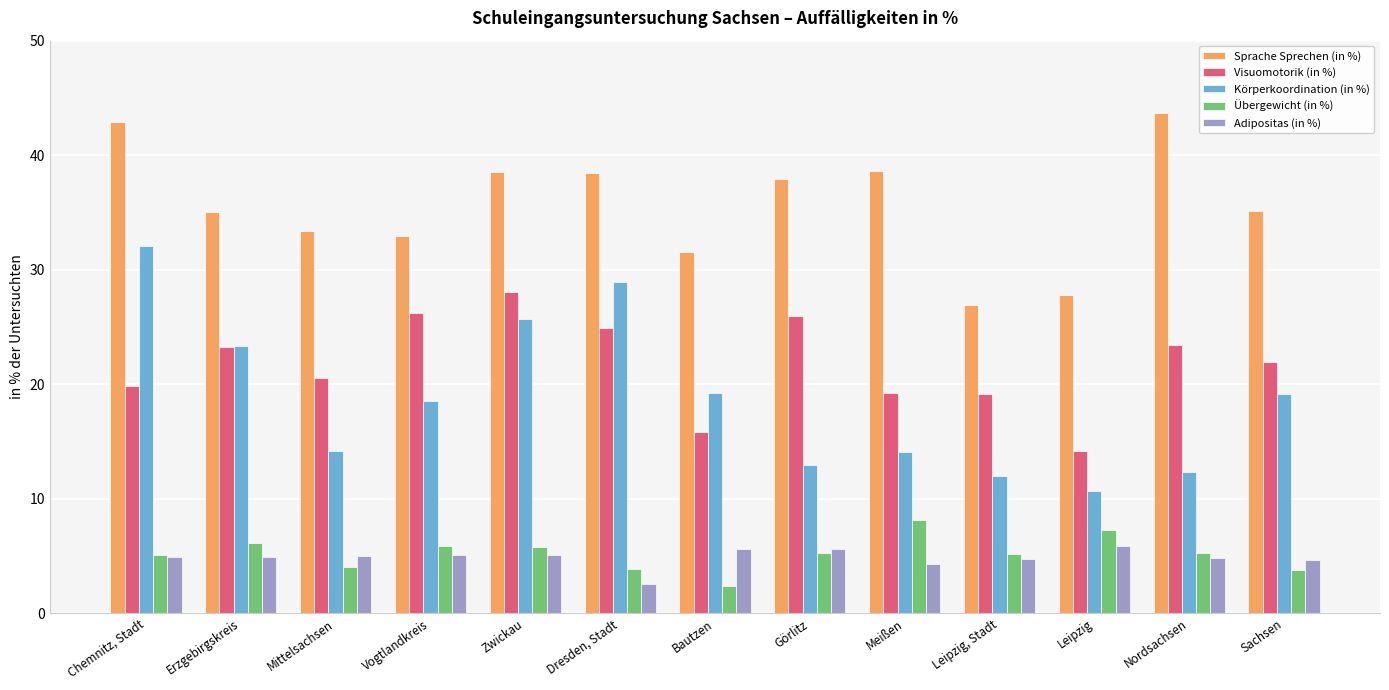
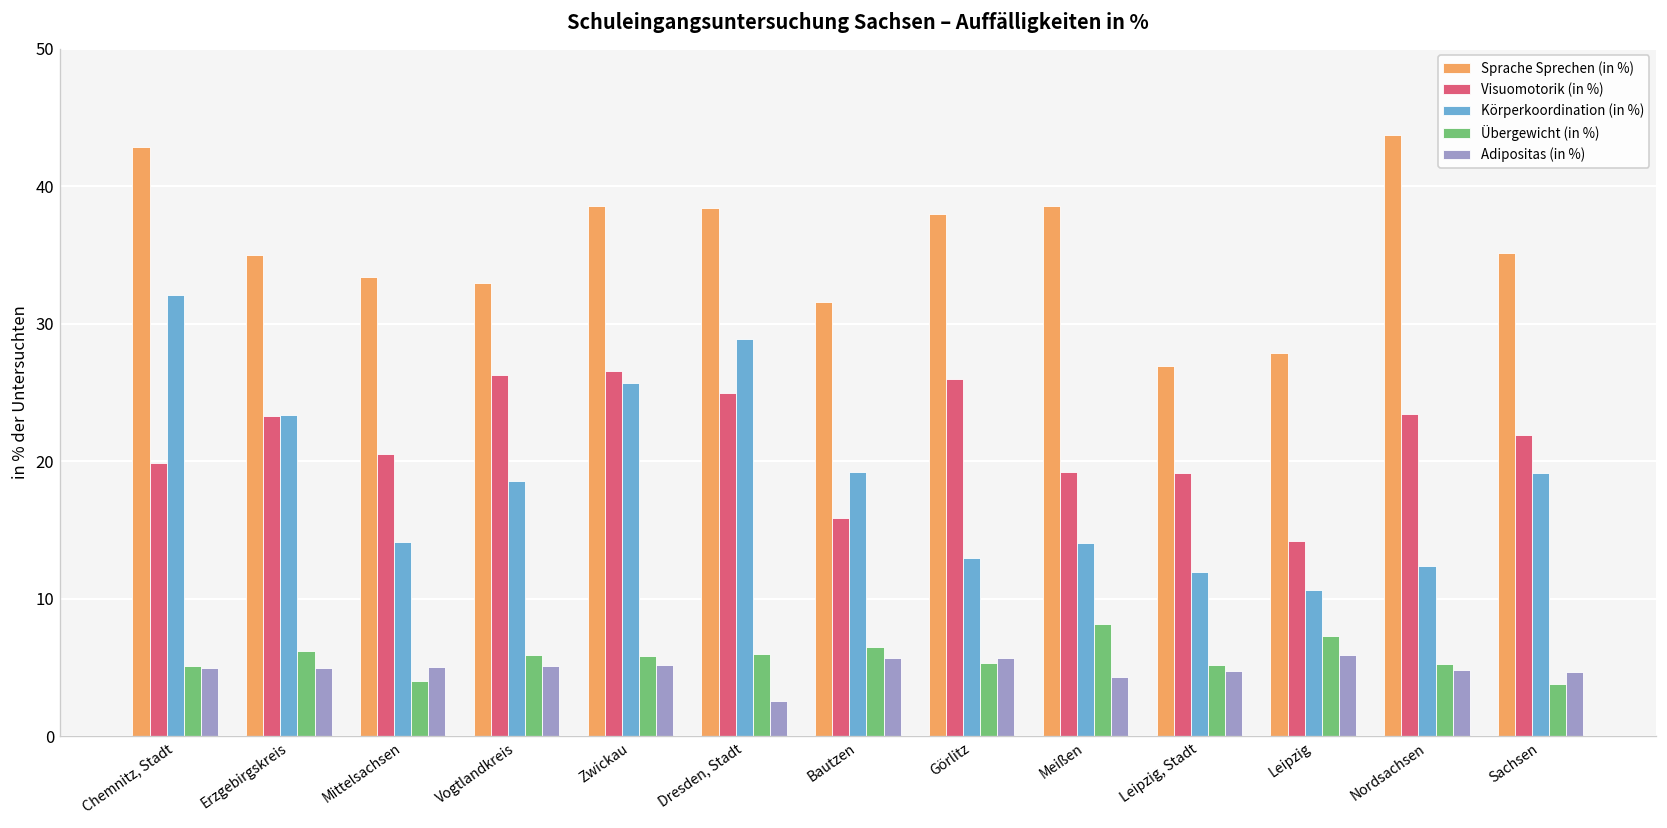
  {
    "Sprache Sprechen (in %)": {
      "Chemnitz, Stadt": 42.9,
      "Erzgebirgskreis": 35.0,
      "Mittelsachsen": 33.4,
      "Vogtlandkreis": 33.0,
      "Zwickau": 38.6,
      "Dresden, Stadt": 38.4,
      "Bautzen": 31.6,
      "Görlitz": 38.0,
      "Meißen": 38.6,
      "Leipzig, Stadt": 26.9,
      "Leipzig": 27.8,
      "Nordsachsen": 43.7,
      "Sachsen": 35.1
    },
    "Visuomotorik (in %)": {
      "Chemnitz, Stadt": 19.9,
      "Erzgebirgskreis": 23.3,
      "Mittelsachsen": 20.5,
      "Vogtlandkreis": 26.2,
-     "Zwickau": 28.1,
+     "Zwickau": 26.6,
      "Dresden, Stadt": 24.9,
      "Bautzen": 15.9,
      "Görlitz": 26.0,
      "Meißen": 19.2,
      "Leipzig, Stadt": 19.1,
      "Leipzig": 14.2,
      "Nordsachsen": 23.4,
      "Sachsen": 21.9
    },
    "Übergewicht (in %)": {
      "Chemnitz, Stadt": 5.1,
      "Erzgebirgskreis": 6.2,
      "Mittelsachsen": 4.0,
      "Vogtlandkreis": 5.9,
      "Zwickau": 5.8,
-     "Dresden, Stadt": 3.9,
-     "Bautzen": 2.4,
+     "Dresden, Stadt": 6.0,
+     "Bautzen": 6.5,
      "Görlitz": 5.3,
      "Meißen": 8.2,
      "Leipzig, Stadt": 5.2,
      "Leipzig": 7.3,
      "Nordsachsen": 5.3,
      "Sachsen": 3.8
    }
  }
